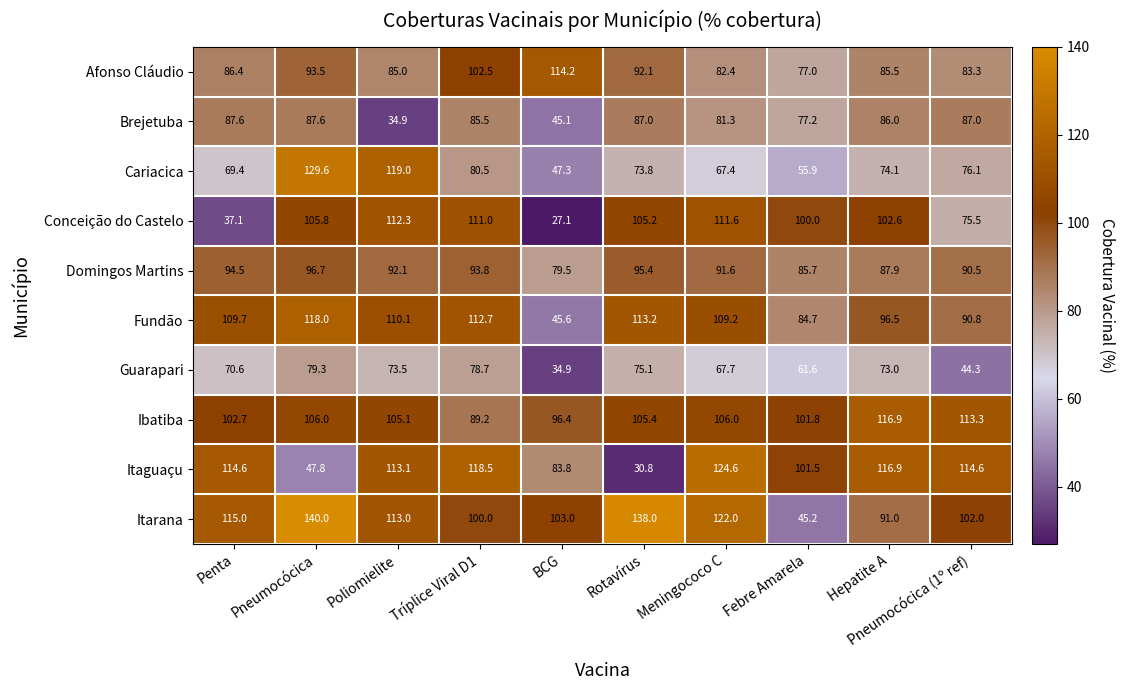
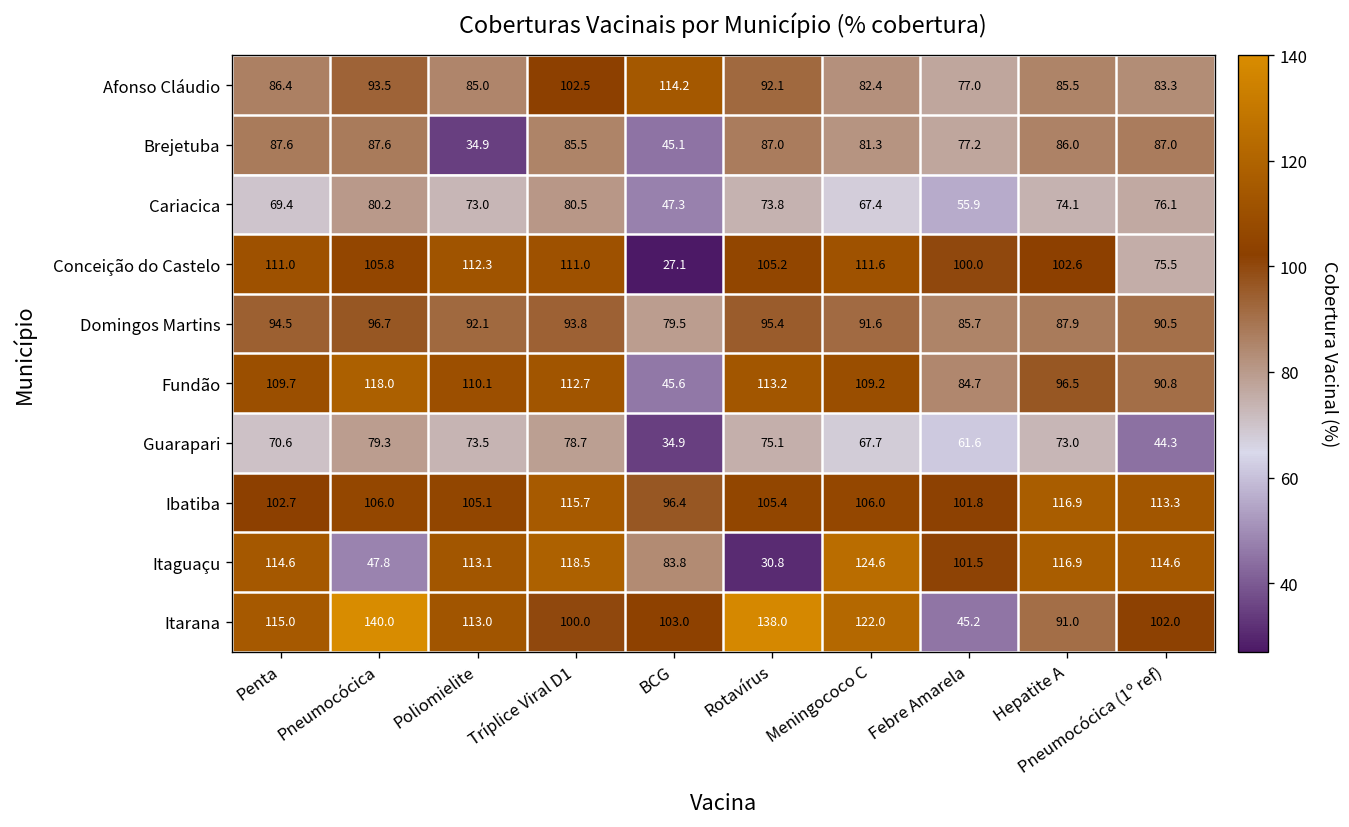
  {
    "Afonso Cláudio": {
      "Penta": 86.4,
      "Pneumocócica": 93.5,
      "Poliomielite": 85.0,
      "Tríplice Viral D1": 102.5,
      "BCG": 114.2,
      "Rotavírus": 92.1,
      "Meningococo C": 82.4,
      "Febre Amarela": 77.0,
      "Hepatite A": 85.5,
      "Pneumocócica (1º ref)": 83.3
    },
    "Brejetuba": {
      "Penta": 87.6,
      "Pneumocócica": 87.6,
      "Poliomielite": 34.9,
      "Tríplice Viral D1": 85.5,
      "BCG": 45.1,
      "Rotavírus": 87.0,
      "Meningococo C": 81.3,
      "Febre Amarela": 77.2,
      "Hepatite A": 86.0,
      "Pneumocócica (1º ref)": 87.0
    },
    "Cariacica": {
      "Penta": 69.4,
-     "Pneumocócica": 129.6,
-     "Poliomielite": 119.0,
+     "Pneumocócica": 80.2,
+     "Poliomielite": 73.0,
      "Tríplice Viral D1": 80.5,
      "BCG": 47.3,
      "Rotavírus": 73.8,
      "Meningococo C": 67.4,
      "Febre Amarela": 55.9,
      "Hepatite A": 74.1,
      "Pneumocócica (1º ref)": 76.1
    },
    "Conceição do Castelo": {
-     "Penta": 37.1,
+     "Penta": 111.0,
      "Pneumocócica": 105.8,
      "Poliomielite": 112.3,
      "Tríplice Viral D1": 111.0,
      "BCG": 27.1,
      "Rotavírus": 105.2,
      "Meningococo C": 111.6,
      "Febre Amarela": 100.0,
      "Hepatite A": 102.6,
      "Pneumocócica (1º ref)": 75.5
    },
    "Domingos Martins": {
      "Penta": 94.5,
      "Pneumocócica": 96.7,
      "Poliomielite": 92.1,
      "Tríplice Viral D1": 93.8,
      "BCG": 79.5,
      "Rotavírus": 95.4,
      "Meningococo C": 91.6,
      "Febre Amarela": 85.7,
      "Hepatite A": 87.9,
      "Pneumocócica (1º ref)": 90.5
    },
    "Fundão": {
      "Penta": 109.7,
      "Pneumocócica": 118.0,
      "Poliomielite": 110.1,
      "Tríplice Viral D1": 112.7,
      "BCG": 45.6,
      "Rotavírus": 113.2,
      "Meningococo C": 109.2,
      "Febre Amarela": 84.7,
      "Hepatite A": 96.5,
      "Pneumocócica (1º ref)": 90.8
    },
    "Guarapari": {
      "Penta": 70.6,
      "Pneumocócica": 79.3,
      "Poliomielite": 73.5,
      "Tríplice Viral D1": 78.7,
      "BCG": 34.9,
      "Rotavírus": 75.1,
      "Meningococo C": 67.7,
      "Febre Amarela": 61.6,
      "Hepatite A": 73.0,
      "Pneumocócica (1º ref)": 44.3
    },
    "Ibatiba": {
      "Penta": 102.7,
      "Pneumocócica": 106.0,
      "Poliomielite": 105.1,
-     "Tríplice Viral D1": 89.2,
+     "Tríplice Viral D1": 115.7,
      "BCG": 96.4,
      "Rotavírus": 105.4,
      "Meningococo C": 106.0,
      "Febre Amarela": 101.8,
      "Hepatite A": 116.9,
      "Pneumocócica (1º ref)": 113.3
    },
    "Itaguaçu": {
      "Penta": 114.6,
      "Pneumocócica": 47.8,
      "Poliomielite": 113.1,
      "Tríplice Viral D1": 118.5,
      "BCG": 83.8,
      "Rotavírus": 30.8,
      "Meningococo C": 124.6,
      "Febre Amarela": 101.5,
      "Hepatite A": 116.9,
      "Pneumocócica (1º ref)": 114.6
    },
    "Itarana": {
      "Penta": 115.0,
      "Pneumocócica": 140.0,
      "Poliomielite": 113.0,
      "Tríplice Viral D1": 100.0,
      "BCG": 103.0,
      "Rotavírus": 138.0,
      "Meningococo C": 122.0,
      "Febre Amarela": 45.2,
      "Hepatite A": 91.0,
      "Pneumocócica (1º ref)": 102.0
    }
  }
